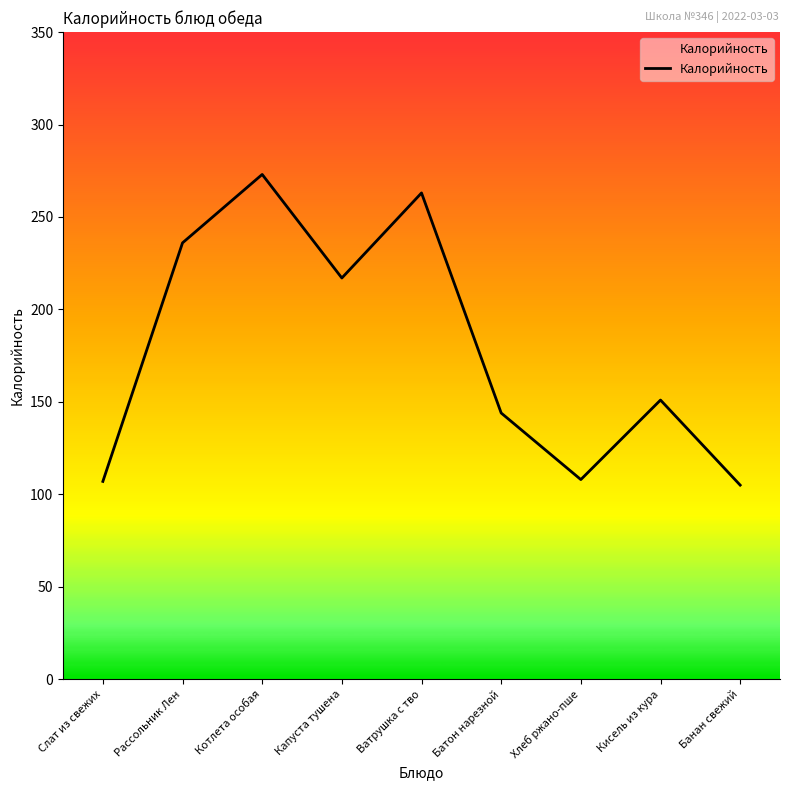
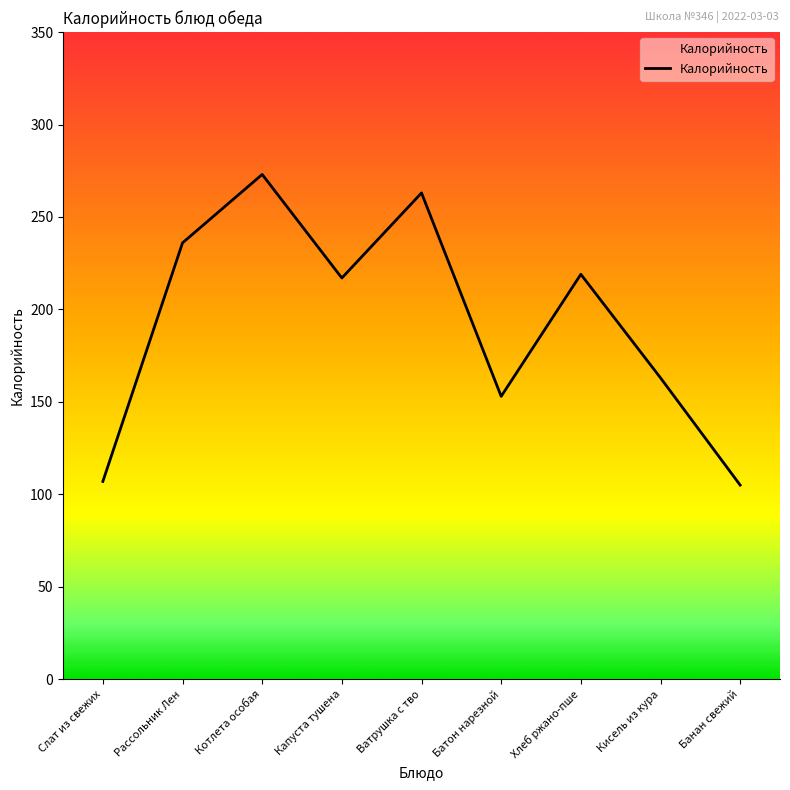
  {
    "Слат из свежих": 107,
    "Рассольник Лен": 236,
    "Котлета особая": 273,
    "Капуста тушена": 217,
    "Ватрушка с тво": 263,
-   "Батон нарезной": 144,
-   "Хлеб ржано-пше": 108,
-   "Кисель из кура": 151,
+   "Батон нарезной": 153,
+   "Хлеб ржано-пше": 219,
+   "Кисель из кура": 163,
    "Банан свежий": 105
  }
